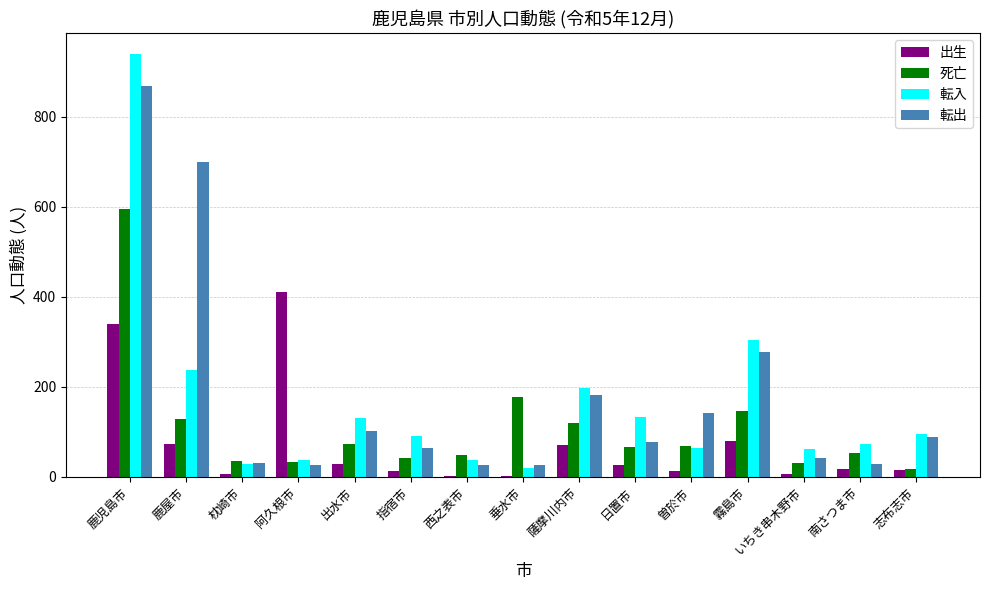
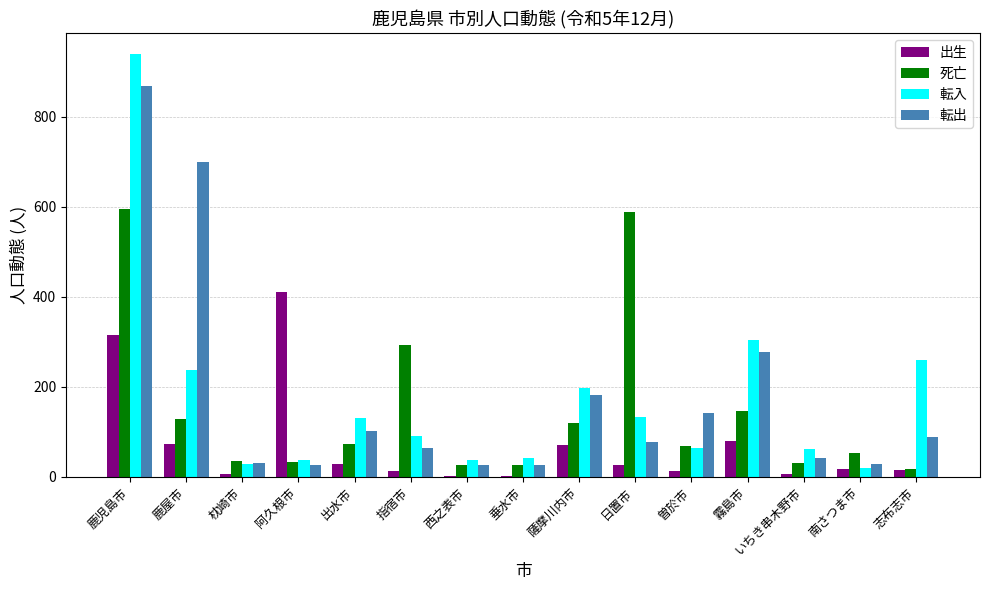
  {
    "出生": {
-     "鹿児島市": 340,
+     "鹿児島市": 320,
      "鹿屋市": 70,
      "枕崎市": 10,
      "阿久根市": 410,
      "出水市": 30,
      "指宿市": 10,
      "薩摩川内市": 70,
      "日置市": 30,
      "曽於市": 10,
      "霧島市": 80,
      "いちき串木野市": 10,
      "南さつま市": 20,
      "志布志市": 20
    },
    "死亡": {
      "鹿児島市": 600,
      "鹿屋市": 130,
      "枕崎市": 40,
      "阿久根市": 30,
      "出水市": 70,
-     "指宿市": 40,
-     "西之表市": 50,
-     "垂水市": 180,
+     "指宿市": 290,
+     "西之表市": 30,
+     "垂水市": 30,
      "薩摩川内市": 120,
-     "日置市": 70,
+     "日置市": 590,
      "曽於市": 70,
      "霧島市": 150,
      "いちき串木野市": 30,
      "南さつま市": 50,
      "志布志市": 20
    },
    "転入": {
      "鹿児島市": 940,
      "鹿屋市": 240,
      "枕崎市": 30,
      "阿久根市": 40,
      "出水市": 130,
      "指宿市": 90,
      "西之表市": 40,
-     "垂水市": 20,
+     "垂水市": 40,
      "薩摩川内市": 200,
      "日置市": 130,
      "曽於市": 60,
      "霧島市": 300,
      "いちき串木野市": 60,
-     "南さつま市": 70,
-     "志布志市": 90
+     "南さつま市": 20,
+     "志布志市": 260
    },
    "転出": {
      "鹿児島市": 870,
      "鹿屋市": 700,
      "枕崎市": 30,
      "阿久根市": 30,
      "出水市": 100,
      "指宿市": 60,
      "西之表市": 30,
      "垂水市": 30,
      "薩摩川内市": 180,
      "日置市": 80,
      "曽於市": 140,
      "霧島市": 280,
      "いちき串木野市": 40,
      "南さつま市": 30,
      "志布志市": 90
    }
  }
